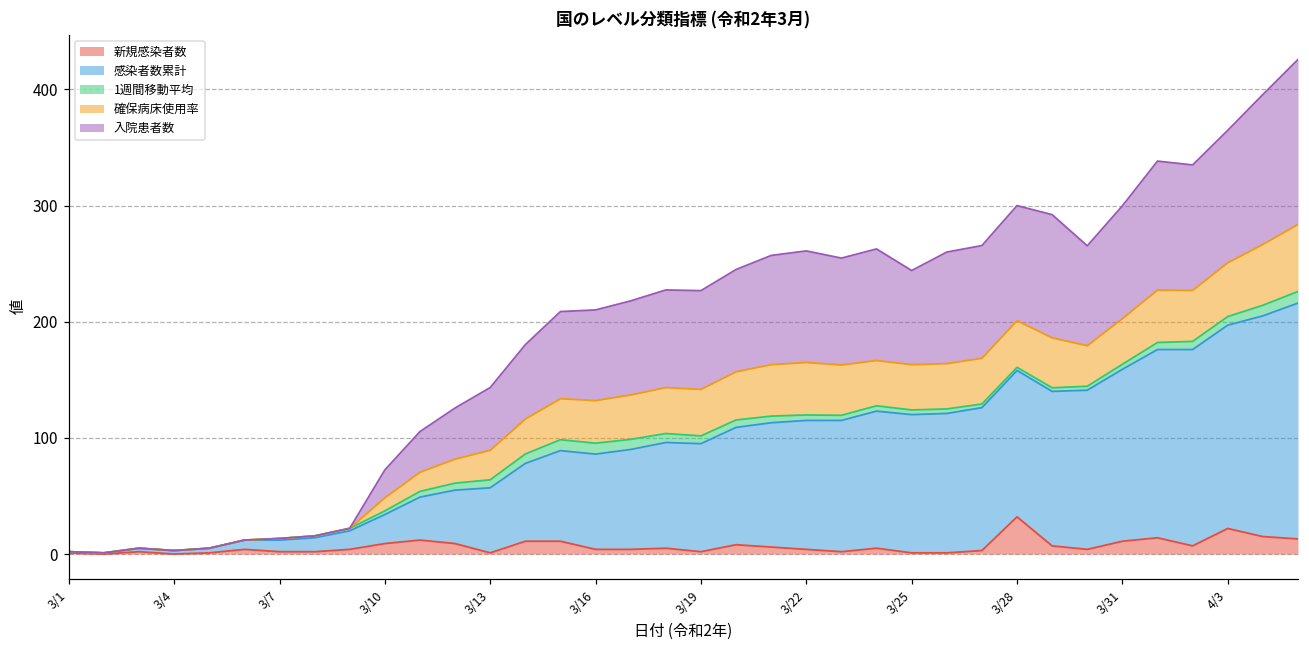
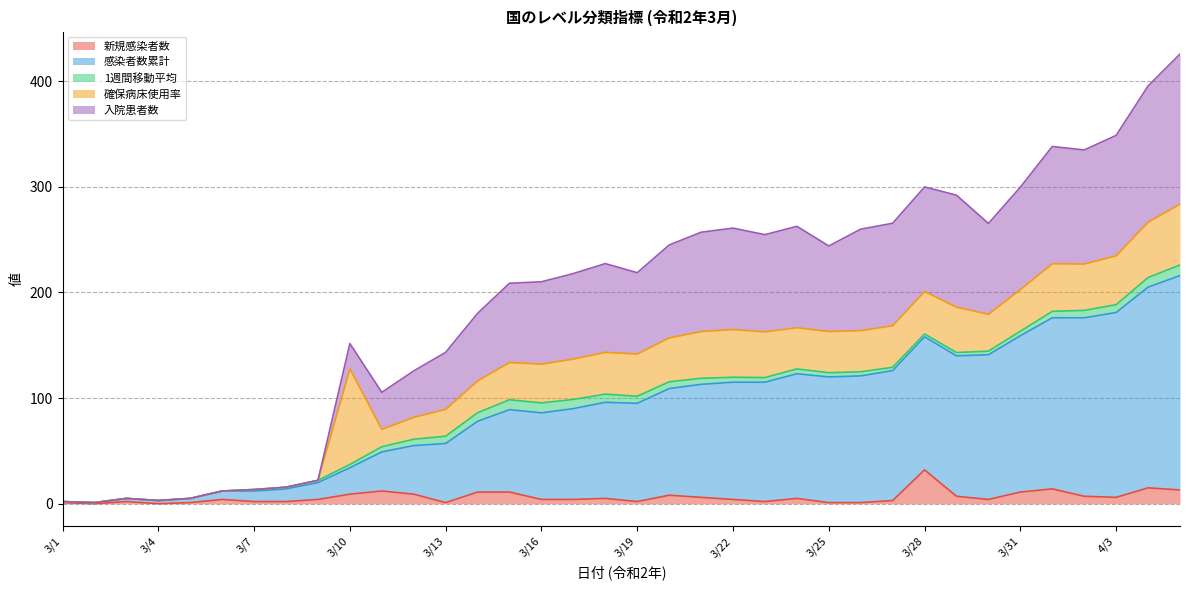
  {
    "新規感染者数": {
      "3/4": 0,
      "3/7": 2,
      "3/10": 9,
      "3/13": 1,
      "3/16": 4,
      "3/19": 2,
      "3/22": 4,
      "3/25": 1,
      "3/28": 32,
      "3/31": 11,
-     "4/3": 22
+     "4/3": 6
    },
    "感染者数累計": {
      "3/10": 25,
      "3/13": 56,
      "3/16": 82,
      "3/19": 93,
      "3/22": 111,
      "3/25": 119,
      "3/28": 126,
      "3/31": 148,
      "4/3": 175
    },
    "1週間移動平均": {
      "3/10": 3,
      "3/13": 7,
      "3/16": 9,
      "3/19": 7,
      "3/22": 5,
      "3/25": 4,
      "3/28": 3,
      "3/31": 4,
      "4/3": 7
    },
    "確保病床使用率": {
-     "3/10": 11,
+     "3/10": 91,
      "3/13": 25,
      "3/16": 37,
      "3/19": 40,
      "3/22": 45,
      "3/25": 39,
      "3/28": 40,
      "3/31": 39,
      "4/3": 46
    },
    "入院患者数": {
      "3/10": 24,
      "3/13": 54,
      "3/16": 78,
-     "3/19": 85,
+     "3/19": 77,
      "3/22": 96,
      "3/25": 81,
      "3/28": 99,
      "3/31": 97,
      "4/3": 114
    }
  }
